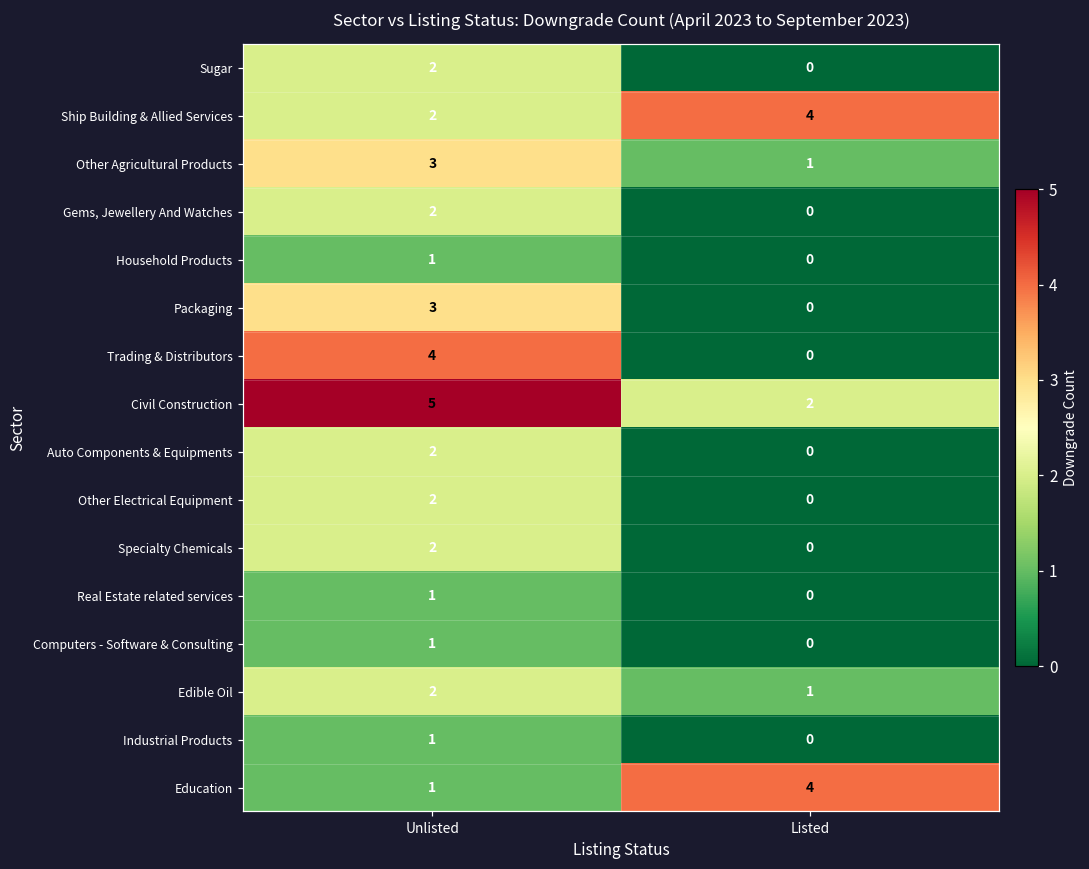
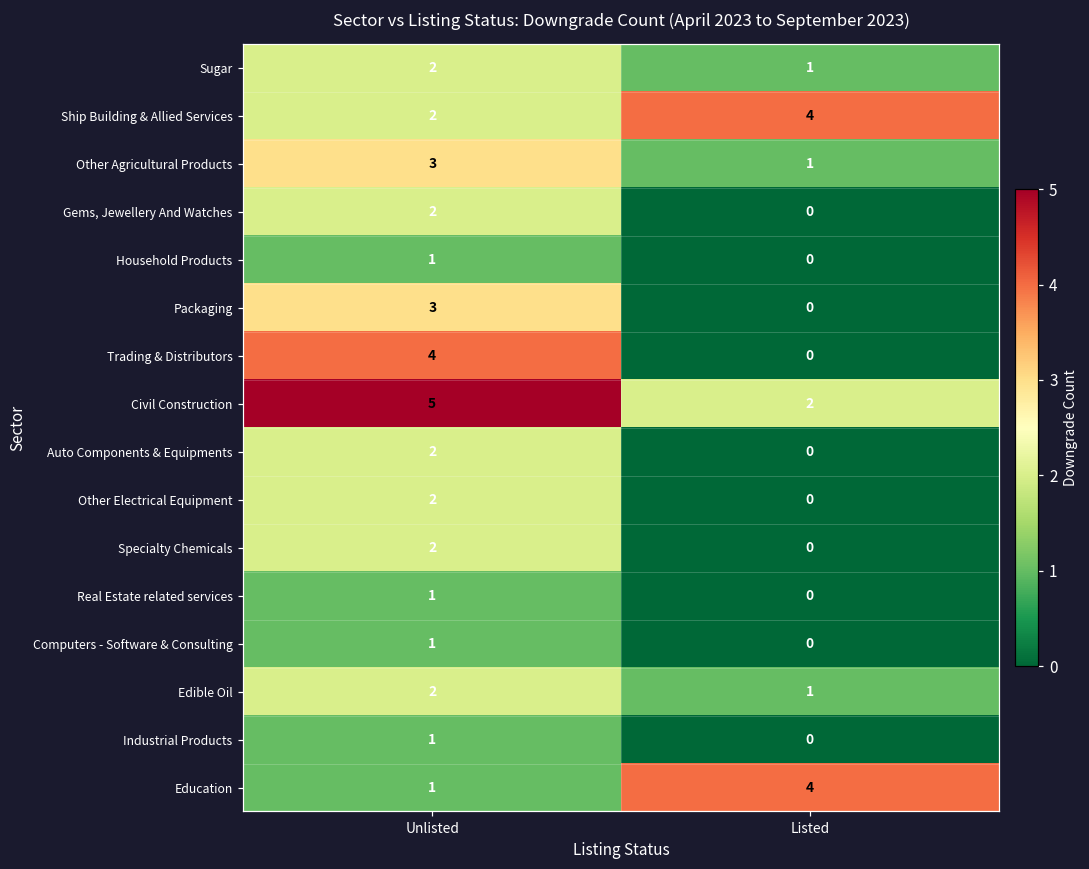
  {
    "Sugar": {
      "Unlisted": 2,
-     "Listed": 0
+     "Listed": 1
    },
    "Ship Building & Allied Services": {
      "Unlisted": 2,
      "Listed": 4
    },
    "Other Agricultural Products": {
      "Unlisted": 3,
      "Listed": 1
    },
    "Gems, Jewellery And Watches": {
      "Unlisted": 2,
      "Listed": 0
    },
    "Household Products": {
      "Unlisted": 1,
      "Listed": 0
    },
    "Packaging": {
      "Unlisted": 3,
      "Listed": 0
    },
    "Trading & Distributors": {
      "Unlisted": 4,
      "Listed": 0
    },
    "Civil Construction": {
      "Unlisted": 5,
      "Listed": 2
    },
    "Auto Components & Equipments": {
      "Unlisted": 2,
      "Listed": 0
    },
    "Other Electrical Equipment": {
      "Unlisted": 2,
      "Listed": 0
    },
    "Specialty Chemicals": {
      "Unlisted": 2,
      "Listed": 0
    },
    "Real Estate related services": {
      "Unlisted": 1,
      "Listed": 0
    },
    "Computers - Software & Consulting": {
      "Unlisted": 1,
      "Listed": 0
    },
    "Edible Oil": {
      "Unlisted": 2,
      "Listed": 1
    },
    "Industrial Products": {
      "Unlisted": 1,
      "Listed": 0
    },
    "Education": {
      "Unlisted": 1,
      "Listed": 4
    }
  }
